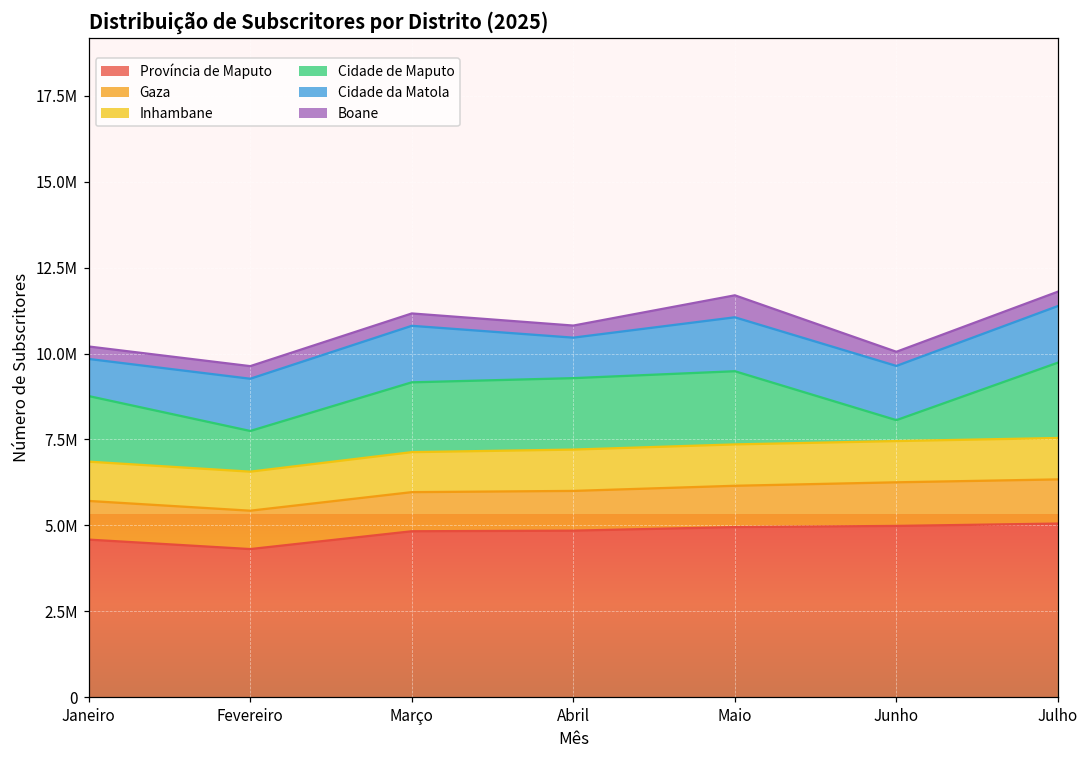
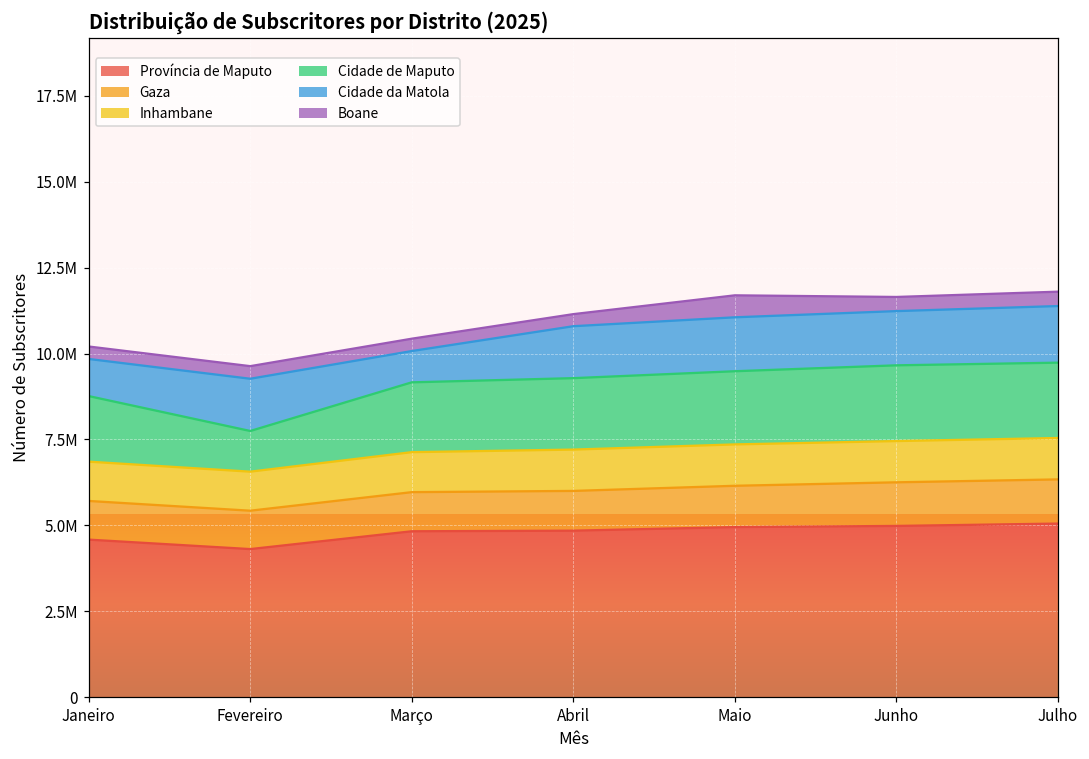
  {
    "Província de Maputo": {
      "Janeiro": 4600000,
      "Fevereiro": 4300000,
      "Março": 4800000,
      "Abril": 4800000,
      "Maio": 4900000,
      "Junho": 5000000,
      "Julho": 5100000
    },
    "Cidade de Maputo": {
      "Janeiro": 1900000,
      "Fevereiro": 1200000,
      "Março": 2000000,
      "Abril": 2100000,
      "Maio": 2100000,
-     "Junho": 600000,
+     "Junho": 2200000,
      "Julho": 2200000
    },
    "Cidade da Matola": {
      "Janeiro": 1100000,
      "Fevereiro": 1500000,
-     "Março": 1600000,
-     "Abril": 1200000,
+     "Março": 900000,
+     "Abril": 1500000,
      "Maio": 1600000,
      "Junho": 1600000,
      "Julho": 1600000
    },
    "Boane": {
      "Janeiro": 400000,
      "Fevereiro": 400000,
      "Março": 400000,
      "Abril": 400000,
      "Maio": 600000,
      "Junho": 400000,
      "Julho": 400000
    }
  }
